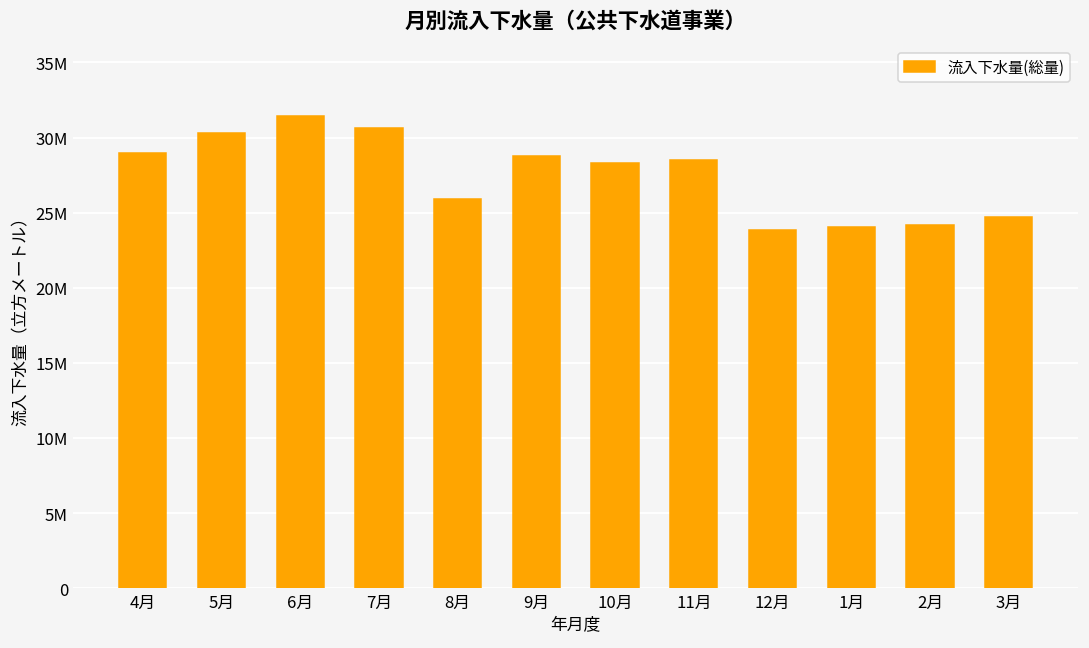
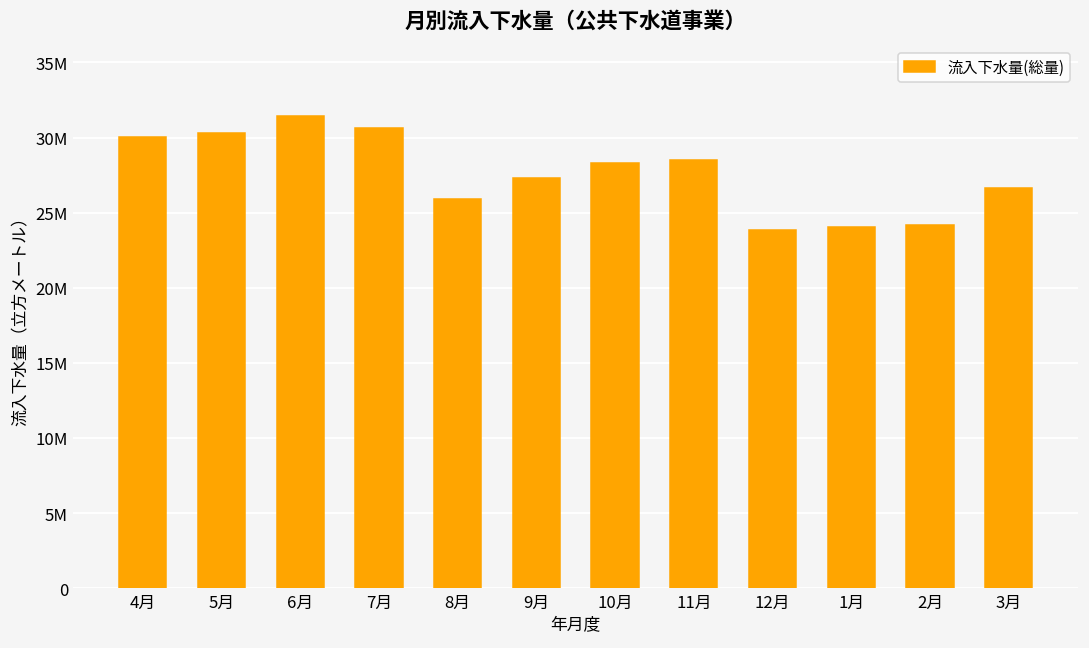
  {
-   "4月": 29000000,
+   "4月": 30100000,
    "5月": 30300000,
    "6月": 31400000,
    "7月": 30600000,
    "8月": 25900000,
-   "9月": 28800000,
+   "9月": 27300000,
    "10月": 28300000,
    "11月": 28500000,
    "12月": 23900000,
    "1月": 24100000,
    "2月": 24200000,
-   "3月": 24700000
+   "3月": 26700000
  }
